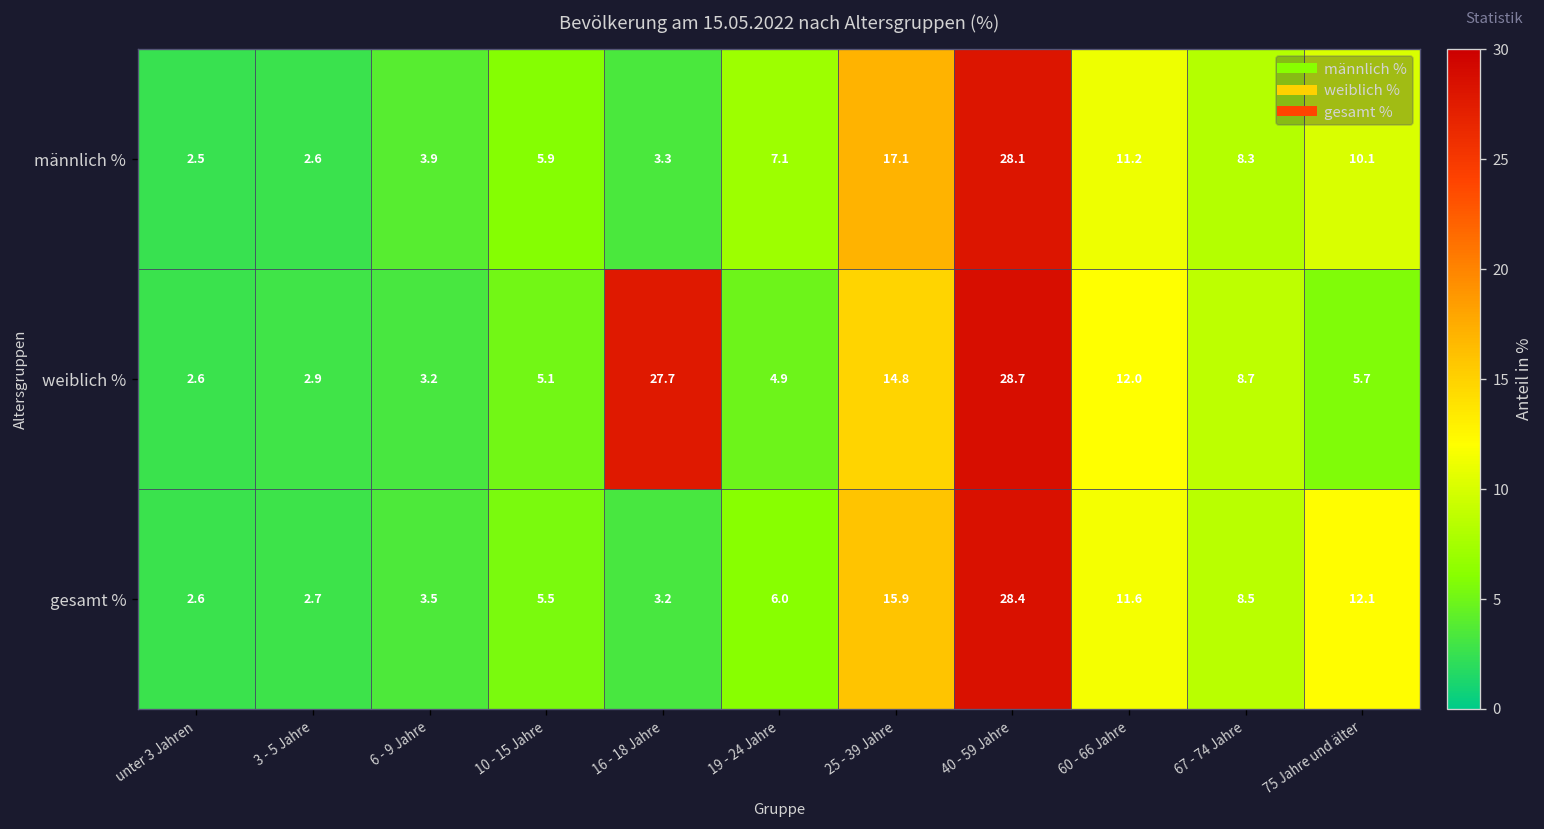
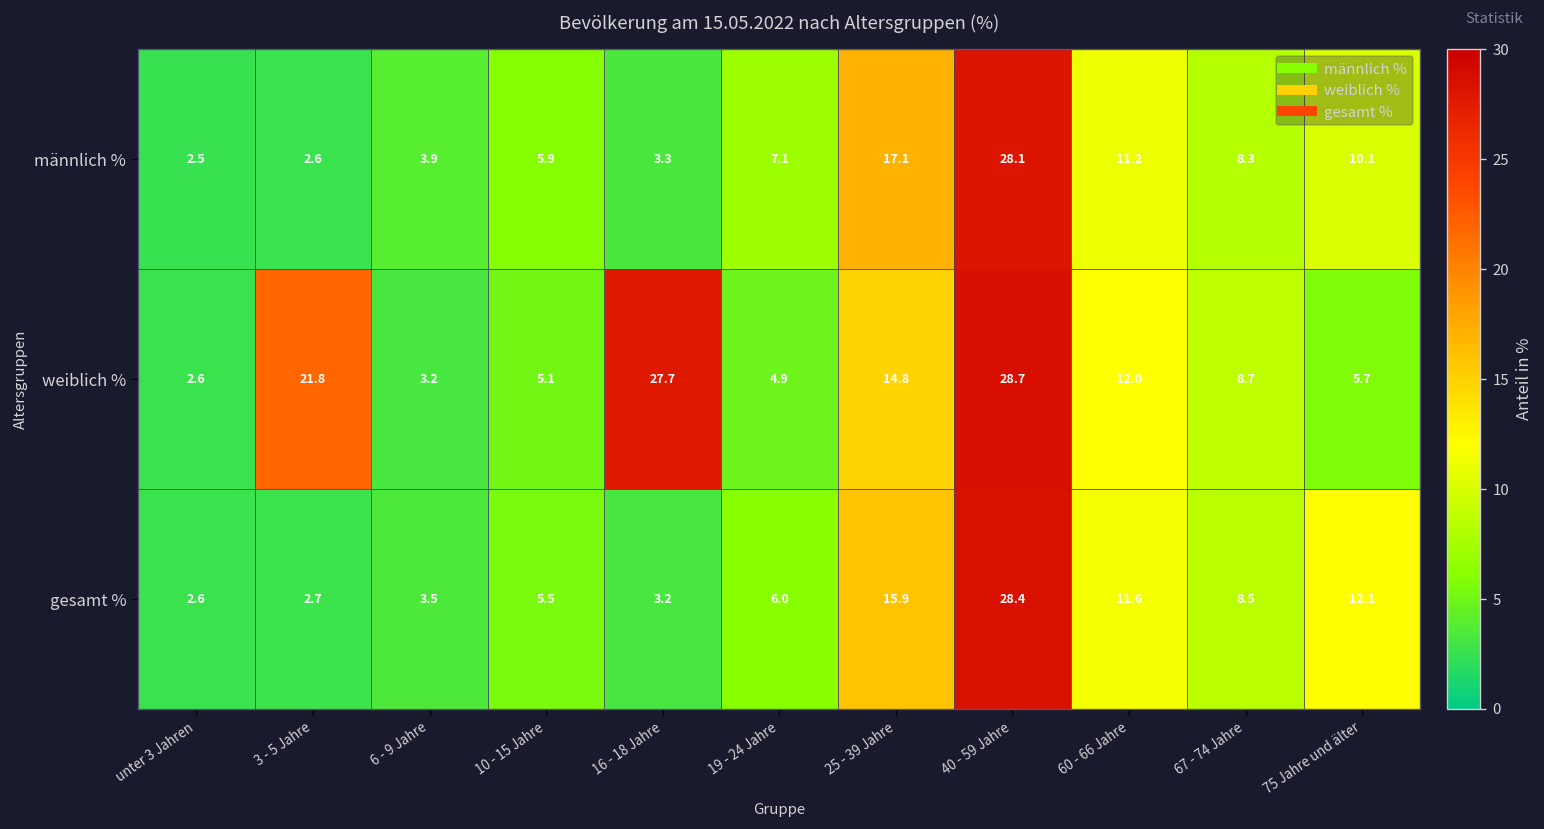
  {
    "männlich %": {
      "unter 3 Jahren": 2.5,
      "3 - 5 Jahre": 2.6,
      "6 - 9 Jahre": 3.9,
      "10 - 15 Jahre": 5.9,
      "16 - 18 Jahre": 3.3,
      "19 - 24 Jahre": 7.1,
      "25 - 39 Jahre": 17.1,
      "40 - 59 Jahre": 28.1,
      "60 - 66 Jahre": 11.2,
      "67 - 74 Jahre": 8.3,
      "75 Jahre und älter": 10.1
    },
    "weiblich %": {
      "unter 3 Jahren": 2.6,
-     "3 - 5 Jahre": 2.9,
+     "3 - 5 Jahre": 21.8,
      "6 - 9 Jahre": 3.2,
      "10 - 15 Jahre": 5.1,
      "16 - 18 Jahre": 27.7,
      "19 - 24 Jahre": 4.9,
      "25 - 39 Jahre": 14.8,
      "40 - 59 Jahre": 28.7,
      "60 - 66 Jahre": 12.0,
      "67 - 74 Jahre": 8.7,
      "75 Jahre und älter": 5.7
    },
    "gesamt %": {
      "unter 3 Jahren": 2.6,
      "3 - 5 Jahre": 2.7,
      "6 - 9 Jahre": 3.5,
      "10 - 15 Jahre": 5.5,
      "16 - 18 Jahre": 3.2,
      "19 - 24 Jahre": 6.0,
      "25 - 39 Jahre": 15.9,
      "40 - 59 Jahre": 28.4,
      "60 - 66 Jahre": 11.6,
      "67 - 74 Jahre": 8.5,
      "75 Jahre und älter": 12.1
    }
  }
